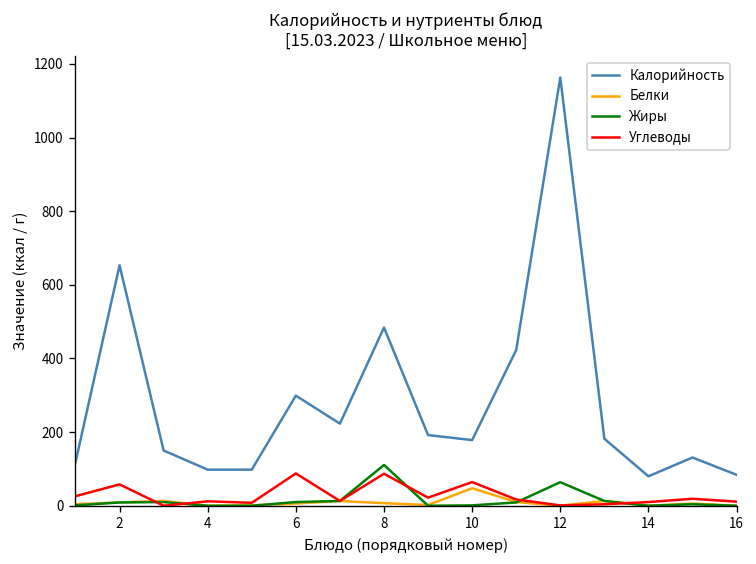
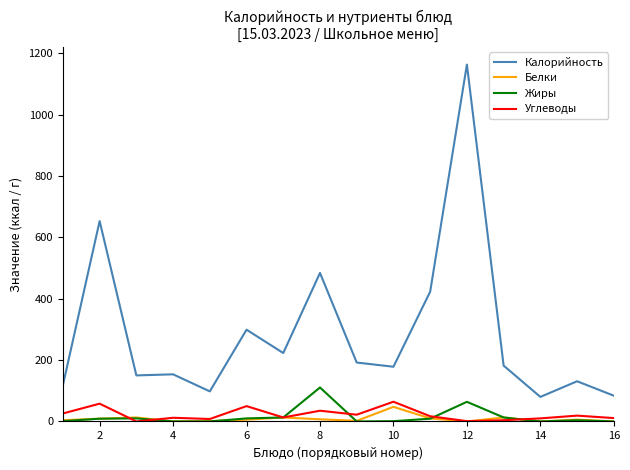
  {
    "Калорийность": {
      "2": 650,
-     "4": 100,
+     "4": 150,
      "6": 300,
      "8": 480,
      "10": 180,
      "12": 1160,
      "14": 80,
      "16": 80
    },
    "Белки": {
      "8": 10,
      "10": 50
    },
    "Жиры": {
      "8": 110,
      "10": 0,
      "12": 60
    },
    "Углеводы": {
      "2": 60,
      "4": 10,
-     "6": 90,
-     "8": 90,
+     "6": 50,
+     "8": 40,
      "10": 60,
      "14": 10,
      "16": 10
    }
  }
